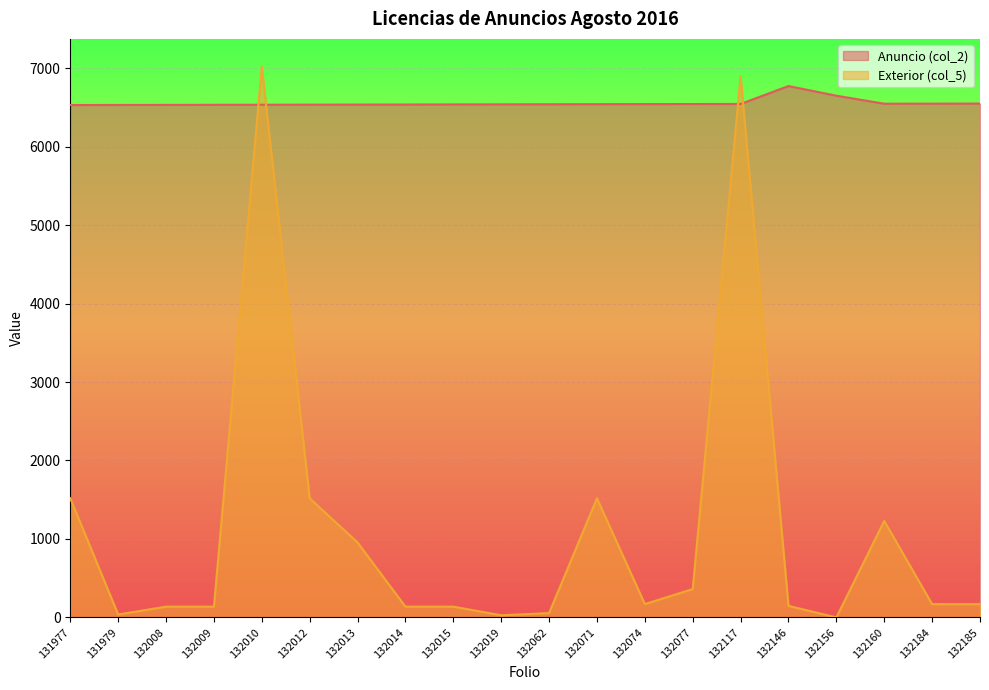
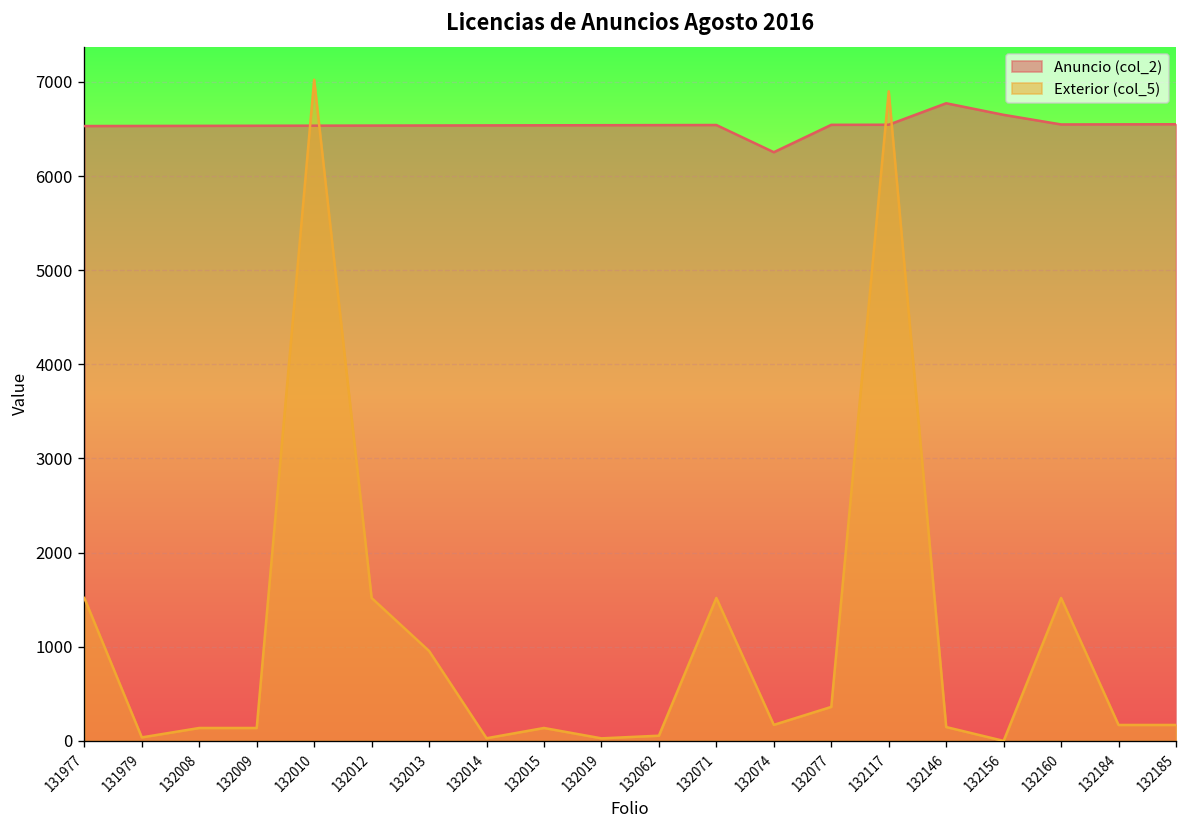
  {
    "Anuncio (col_2)": {
      "131977": 6500,
      "131979": 6500,
      "132008": 6500,
      "132009": 6500,
      "132010": 6500,
      "132012": 6500,
      "132013": 6500,
      "132014": 6500,
      "132015": 6500,
      "132019": 6500,
      "132062": 6500,
      "132071": 6500,
-     "132074": 6500,
+     "132074": 6300,
      "132077": 6500,
      "132117": 6500,
      "132146": 6800,
      "132156": 6700,
      "132160": 6500,
      "132184": 6500,
      "132185": 6600
    },
    "Exterior (col_5)": {
      "131977": 1500,
      "131979": 0,
      "132008": 100,
      "132009": 100,
      "132010": 7000,
      "132012": 1500,
      "132013": 1000,
-     "132014": 100,
+     "132014": 0,
      "132015": 100,
      "132019": 0,
      "132062": 100,
      "132071": 1500,
      "132074": 200,
      "132077": 400,
      "132117": 6900,
      "132146": 100,
      "132156": 0,
-     "132160": 1200,
+     "132160": 1500,
      "132184": 200,
      "132185": 200
    }
  }
